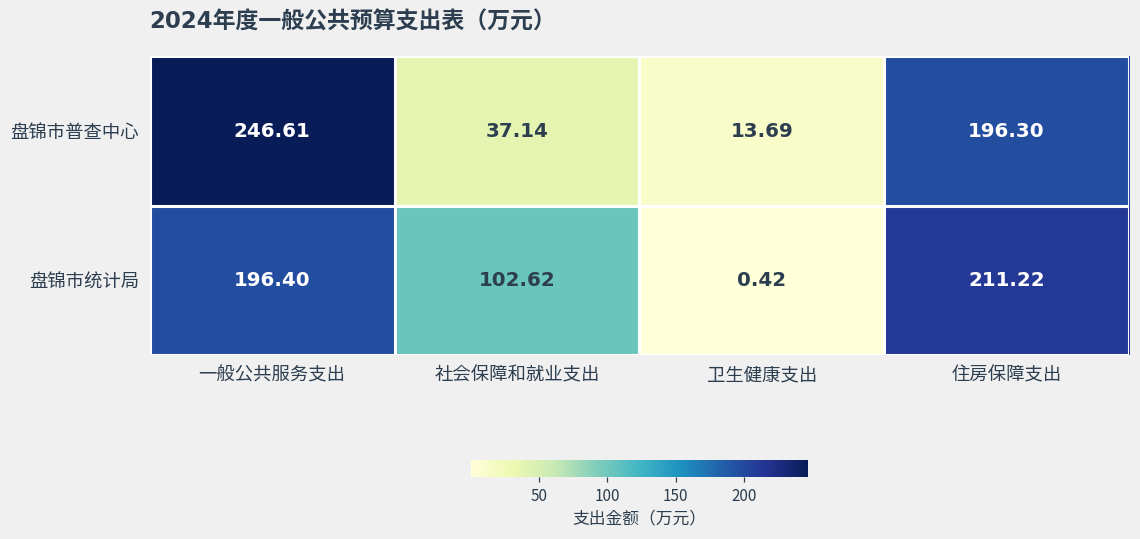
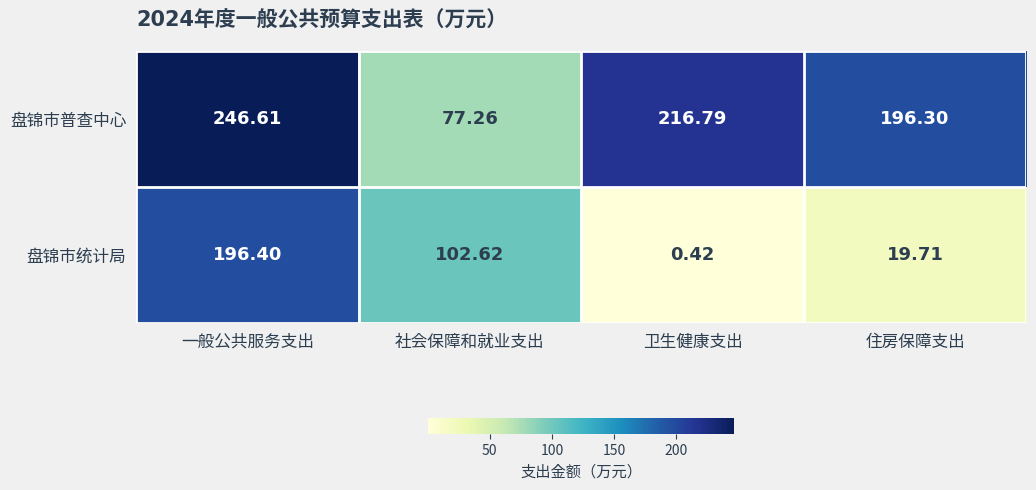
  {
    "盘锦市普查中心": {
      "一般公共服务支出": 246.61,
-     "社会保障和就业支出": 37.14,
-     "卫生健康支出": 13.69,
+     "社会保障和就业支出": 77.26,
+     "卫生健康支出": 216.79,
      "住房保障支出": 196.30
    },
    "盘锦市统计局": {
      "一般公共服务支出": 196.40,
      "社会保障和就业支出": 102.62,
      "卫生健康支出": 0.42,
-     "住房保障支出": 211.22
+     "住房保障支出": 19.71
    }
  }
